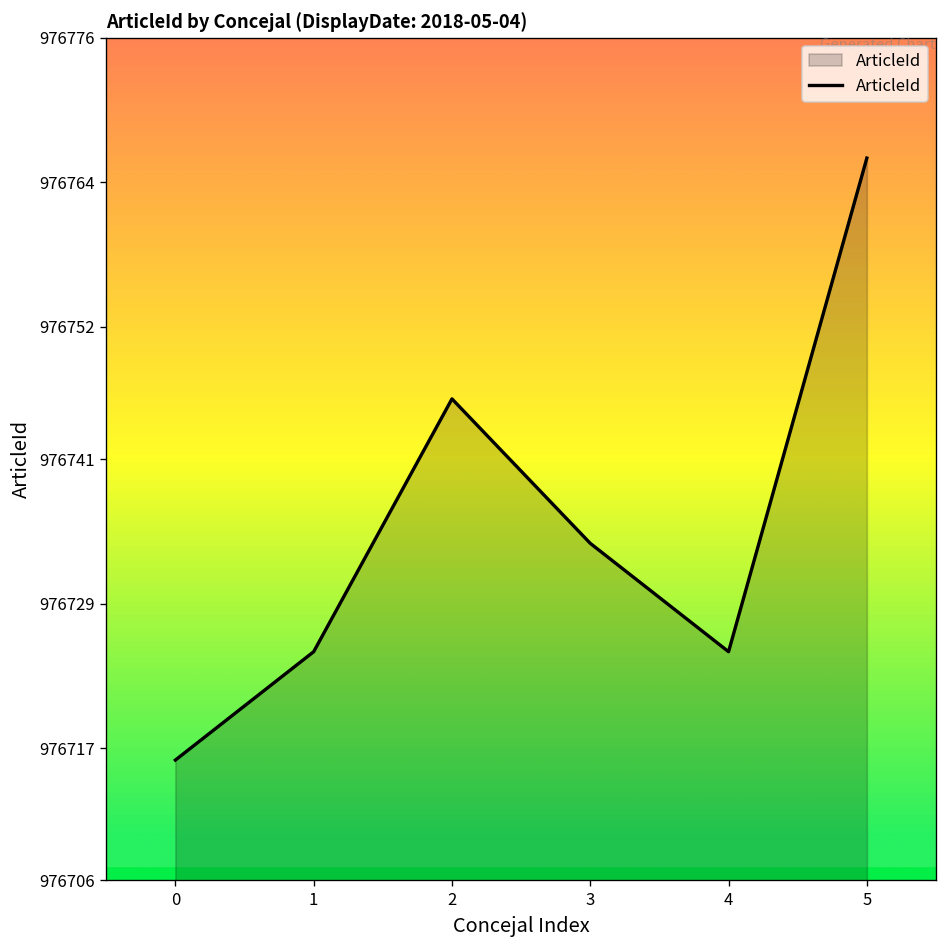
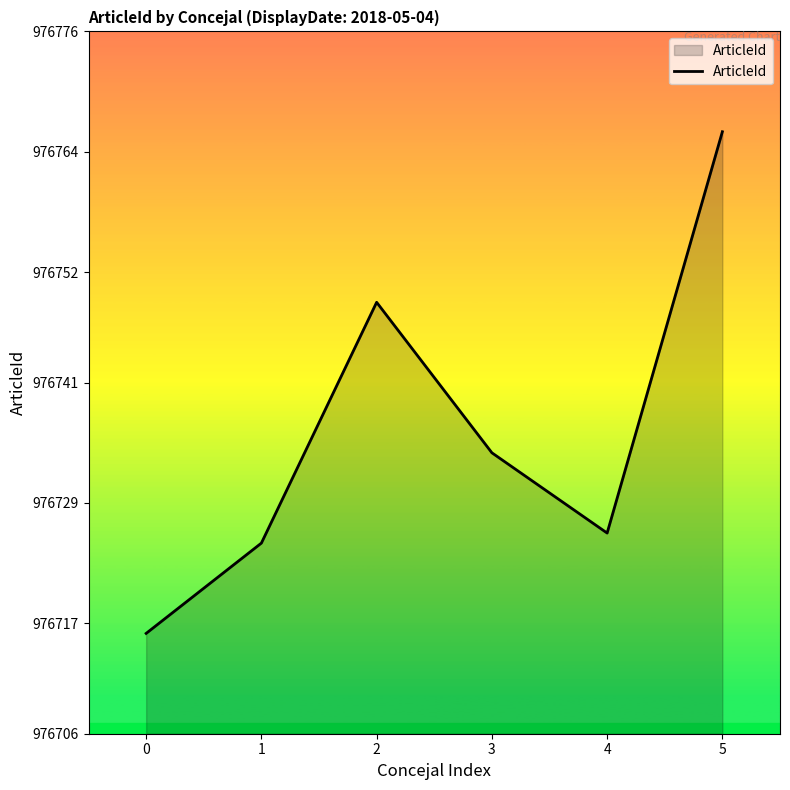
  {
    "0": 976716,
    "1": 976725,
-   "2": 976746,
+   "2": 976749,
    "3": 976734,
-   "4": 976725,
+   "4": 976726,
    "5": 976766
  }
